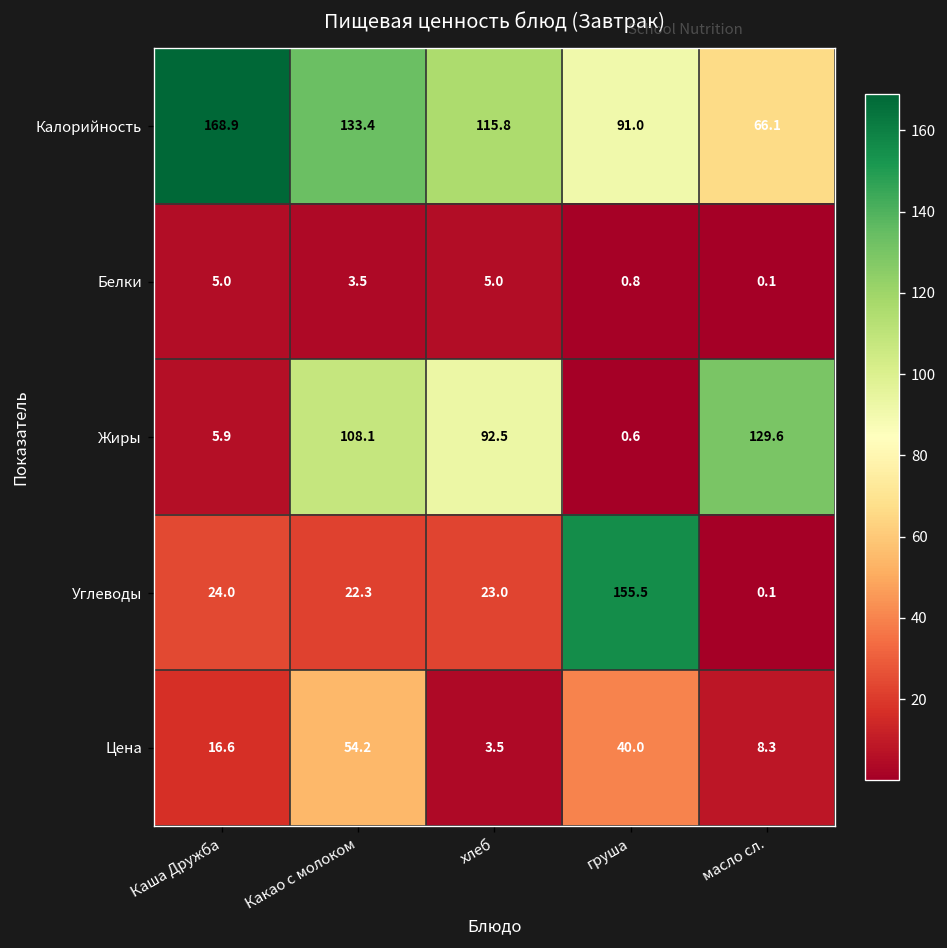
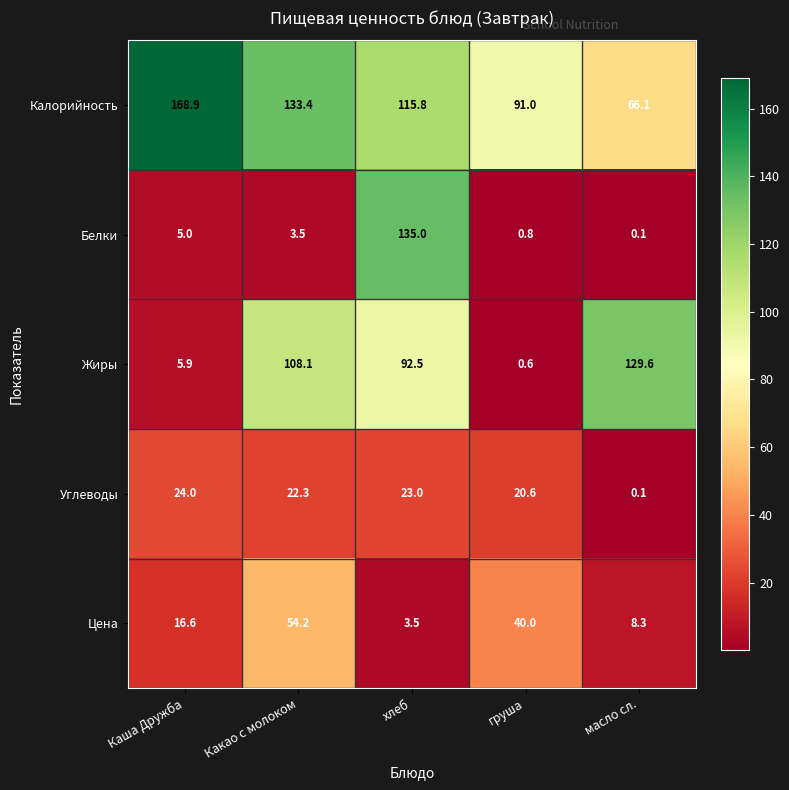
  {
    "Калорийность": {
      "Каша Дружба": 168.9,
      "Какао с молоком": 133.4,
      "хлеб": 115.8,
      "груша": 91.0,
      "масло сл.": 66.1
    },
    "Белки": {
      "Каша Дружба": 5.0,
      "Какао с молоком": 3.5,
-     "хлеб": 5.0,
+     "хлеб": 135.0,
      "груша": 0.8,
      "масло сл.": 0.1
    },
    "Жиры": {
      "Каша Дружба": 5.9,
      "Какао с молоком": 108.1,
      "хлеб": 92.5,
      "груша": 0.6,
      "масло сл.": 129.6
    },
    "Углеводы": {
      "Каша Дружба": 24.0,
      "Какао с молоком": 22.3,
      "хлеб": 23.0,
-     "груша": 155.5,
+     "груша": 20.6,
      "масло сл.": 0.1
    },
    "Цена": {
      "Каша Дружба": 16.6,
      "Какао с молоком": 54.2,
      "хлеб": 3.5,
      "груша": 40.0,
      "масло сл.": 8.3
    }
  }
